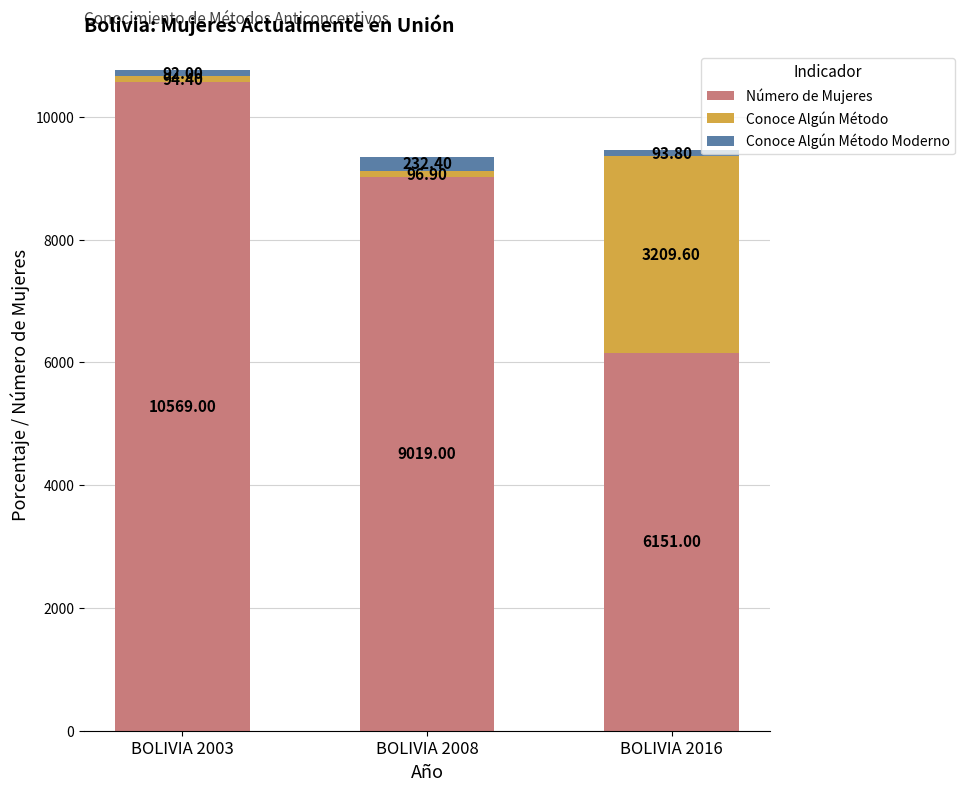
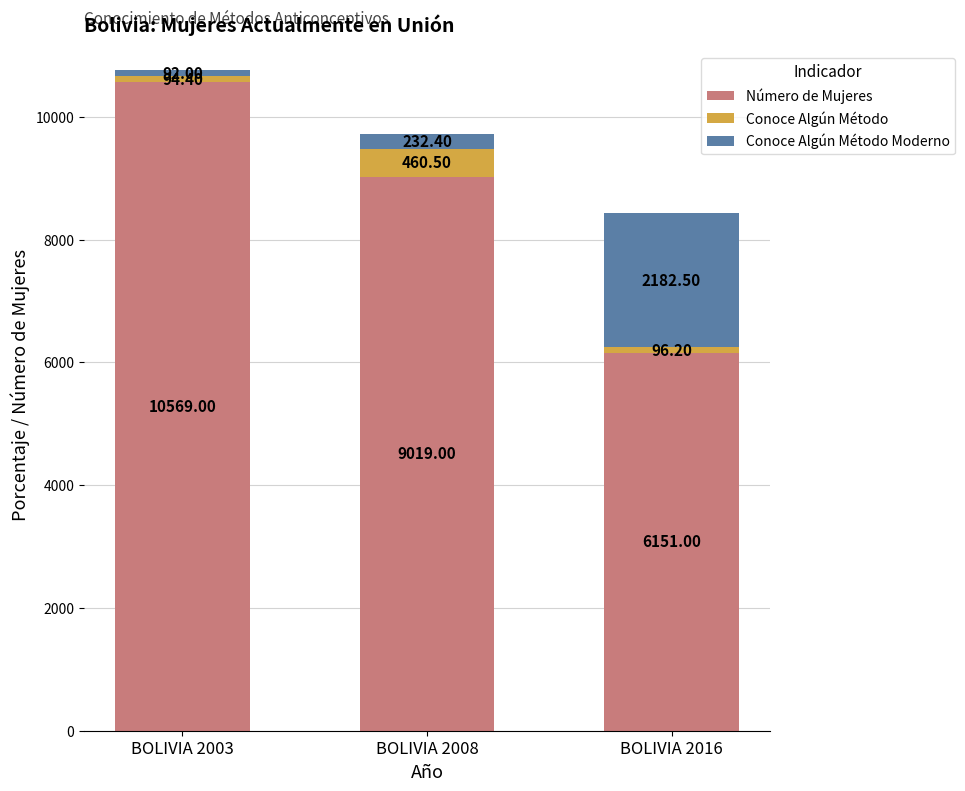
  {
    "Número de Mujeres": {
      "BOLIVIA 2003": 10569.00,
      "BOLIVIA 2008": 9019.00,
      "BOLIVIA 2016": 6151.00
    },
    "Conoce Algún Método": {
-     "BOLIVIA 2008": 96.90,
-     "BOLIVIA 2016": 3209.60
+     "BOLIVIA 2008": 460.50,
+     "BOLIVIA 2016": 96.20
    },
    "Conoce Algún Método Moderno": {
-     "BOLIVIA 2016": 93.80
+     "BOLIVIA 2016": 2182.50
    }
  }
